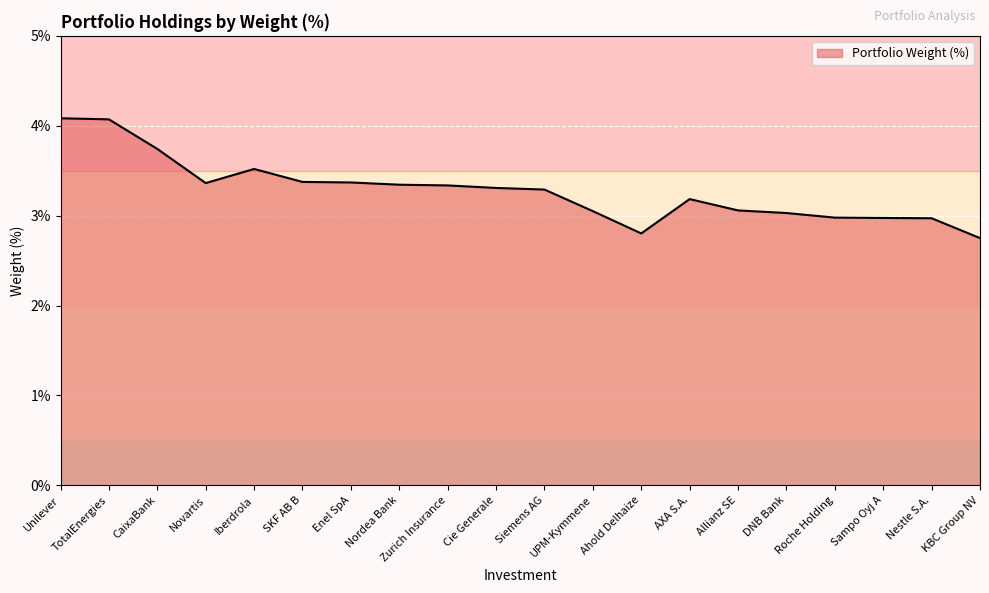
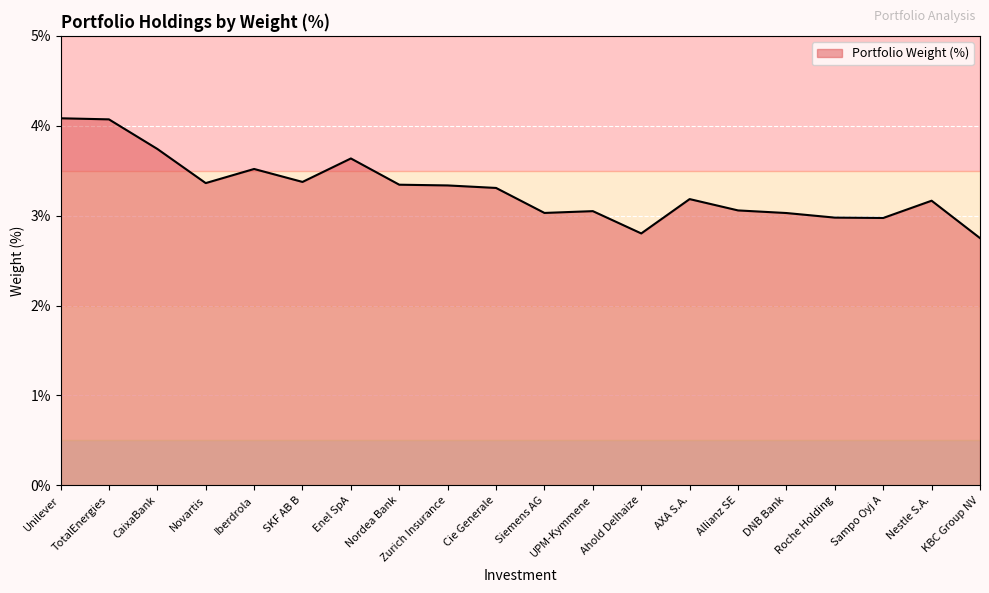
  {
    "Unilever": "4.1%",
    "TotalEnergies": "4.1%",
    "CaixaBank": "3.7%",
    "Novartis": "3.4%",
    "Iberdrola": "3.5%",
    "SKF AB B": "3.4%",
-   "Enel SpA": "3.4%",
+   "Enel SpA": "3.6%",
    "Nordea Bank": "3.3%",
    "Zurich Insurance": "3.3%",
    "Cie Generale": "3.3%",
-   "Siemens AG": "3.3%",
+   "Siemens AG": "3.0%",
    "UPM-Kymmene": "3.1%",
    "Ahold Delhaize": "2.8%",
    "AXA S.A.": "3.2%",
    "Allianz SE": "3.1%",
    "DNB Bank": "3.0%",
    "Roche Holding": "3.0%",
    "Sampo Oyj A": "3.0%",
-   "Nestle S.A.": "3.0%",
+   "Nestle S.A.": "3.2%",
    "KBC Group NV": "2.8%"
  }
